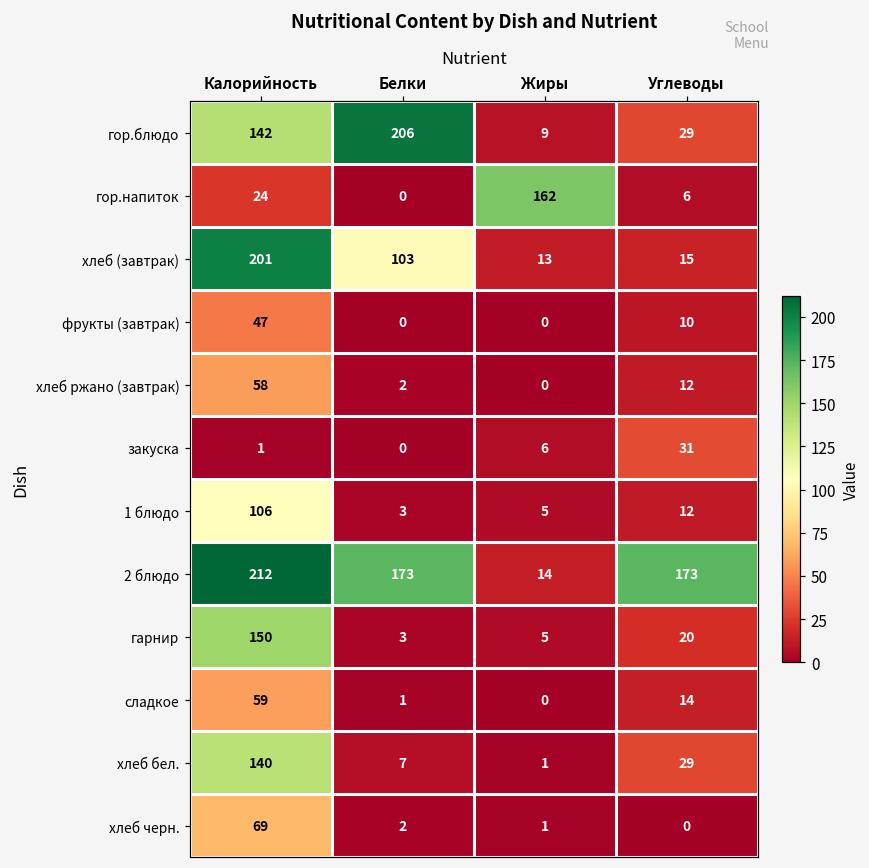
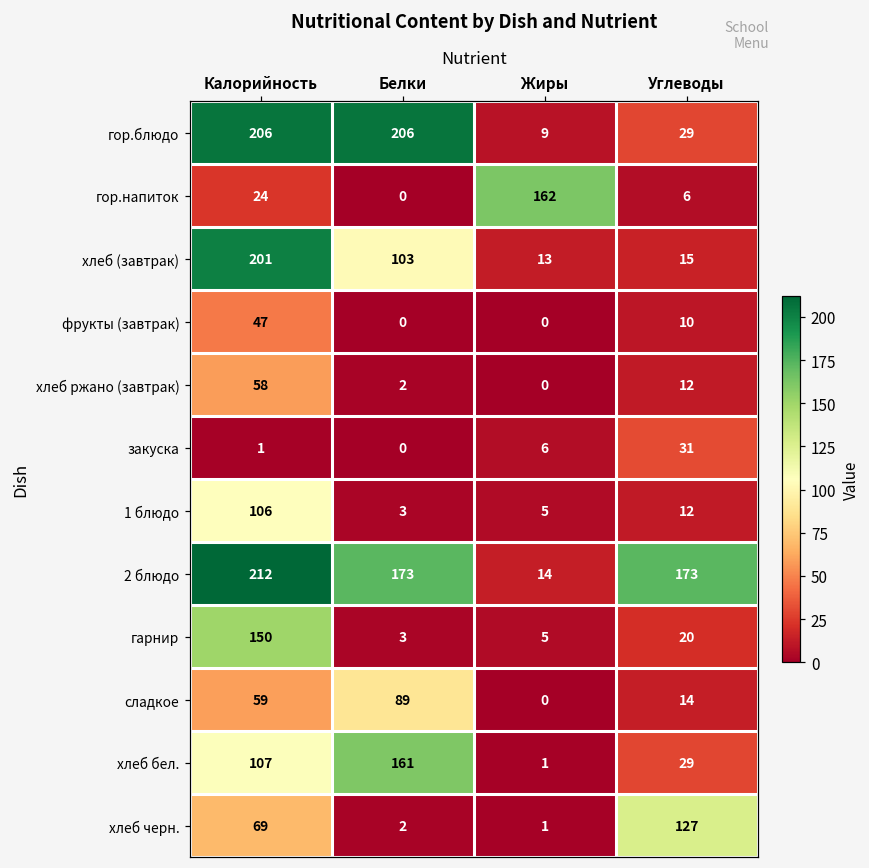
  {
    "гор.блюдо": {
-     "Калорийность": 142,
+     "Калорийность": 206,
      "Белки": 206,
      "Жиры": 9,
      "Углеводы": 29
    },
    "гор.напиток": {
      "Калорийность": 24,
      "Белки": 0,
      "Жиры": 162,
      "Углеводы": 6
    },
    "хлеб (завтрак)": {
      "Калорийность": 201,
      "Белки": 103,
      "Жиры": 13,
      "Углеводы": 15
    },
    "фрукты (завтрак)": {
      "Калорийность": 47,
      "Белки": 0,
      "Жиры": 0,
      "Углеводы": 10
    },
    "хлеб ржано (завтрак)": {
      "Калорийность": 58,
      "Белки": 2,
      "Жиры": 0,
      "Углеводы": 12
    },
    "закуска": {
      "Калорийность": 1,
      "Белки": 0,
      "Жиры": 6,
      "Углеводы": 31
    },
    "1 блюдо": {
      "Калорийность": 106,
      "Белки": 3,
      "Жиры": 5,
      "Углеводы": 12
    },
    "2 блюдо": {
      "Калорийность": 212,
      "Белки": 173,
      "Жиры": 14,
      "Углеводы": 173
    },
    "гарнир": {
      "Калорийность": 150,
      "Белки": 3,
      "Жиры": 5,
      "Углеводы": 20
    },
    "сладкое": {
      "Калорийность": 59,
-     "Белки": 1,
+     "Белки": 89,
      "Жиры": 0,
      "Углеводы": 14
    },
    "хлеб бел.": {
-     "Калорийность": 140,
-     "Белки": 7,
+     "Калорийность": 107,
+     "Белки": 161,
      "Жиры": 1,
      "Углеводы": 29
    },
    "хлеб черн.": {
      "Калорийность": 69,
      "Белки": 2,
      "Жиры": 1,
-     "Углеводы": 0
+     "Углеводы": 127
    }
  }
